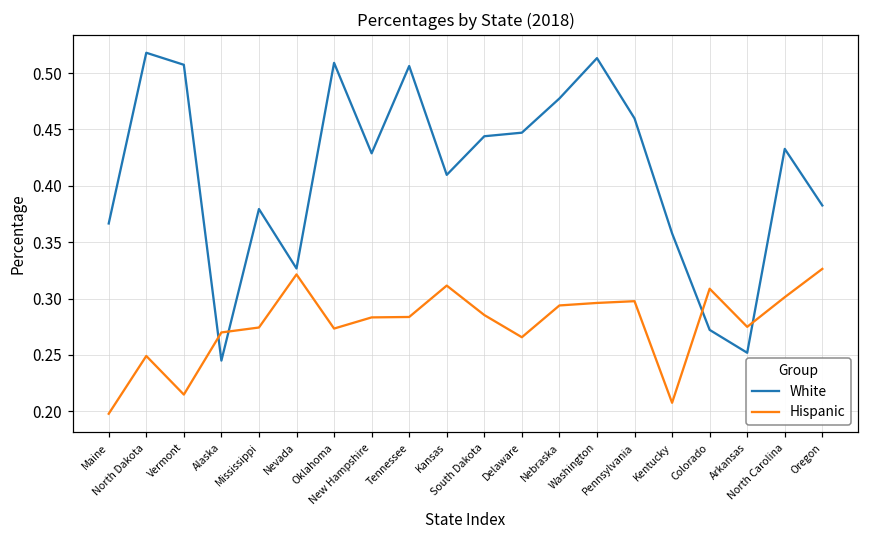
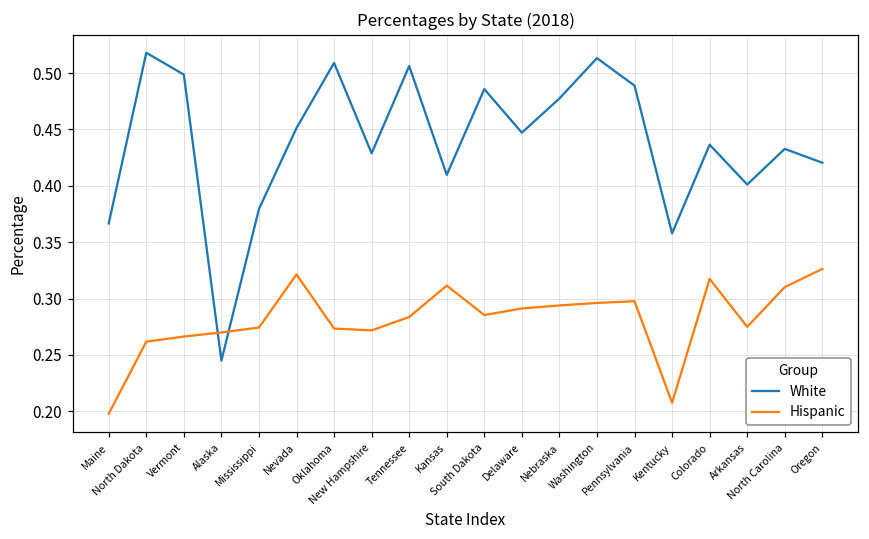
  {
    "White": {
      "Maine": 0.367,
      "North Dakota": 0.518,
-     "Vermont": 0.507,
+     "Vermont": 0.499,
      "Alaska": 0.245,
      "Mississippi": 0.379,
-     "Nevada": 0.327,
+     "Nevada": 0.451,
      "Oklahoma": 0.509,
      "New Hampshire": 0.429,
      "Tennessee": 0.506,
      "Kansas": 0.410,
-     "South Dakota": 0.444,
+     "South Dakota": 0.486,
      "Delaware": 0.447,
      "Nebraska": 0.477,
      "Washington": 0.513,
-     "Pennsylvania": 0.460,
+     "Pennsylvania": 0.489,
      "Kentucky": 0.358,
-     "Colorado": 0.272,
-     "Arkansas": 0.252,
+     "Colorado": 0.437,
+     "Arkansas": 0.401,
      "North Carolina": 0.433,
-     "Oregon": 0.383
+     "Oregon": 0.420
    },
    "Hispanic": {
      "Maine": 0.198,
-     "North Dakota": 0.249,
-     "Vermont": 0.215,
+     "North Dakota": 0.262,
+     "Vermont": 0.266,
      "Alaska": 0.270,
      "Mississippi": 0.274,
      "Nevada": 0.321,
      "Oklahoma": 0.273,
-     "New Hampshire": 0.283,
+     "New Hampshire": 0.272,
      "Tennessee": 0.284,
      "Kansas": 0.312,
      "South Dakota": 0.285,
-     "Delaware": 0.266,
+     "Delaware": 0.291,
      "Nebraska": 0.294,
      "Washington": 0.296,
      "Pennsylvania": 0.298,
      "Kentucky": 0.208,
-     "Colorado": 0.309,
+     "Colorado": 0.317,
      "Arkansas": 0.275,
-     "North Carolina": 0.301,
+     "North Carolina": 0.310,
      "Oregon": 0.326
    }
  }
